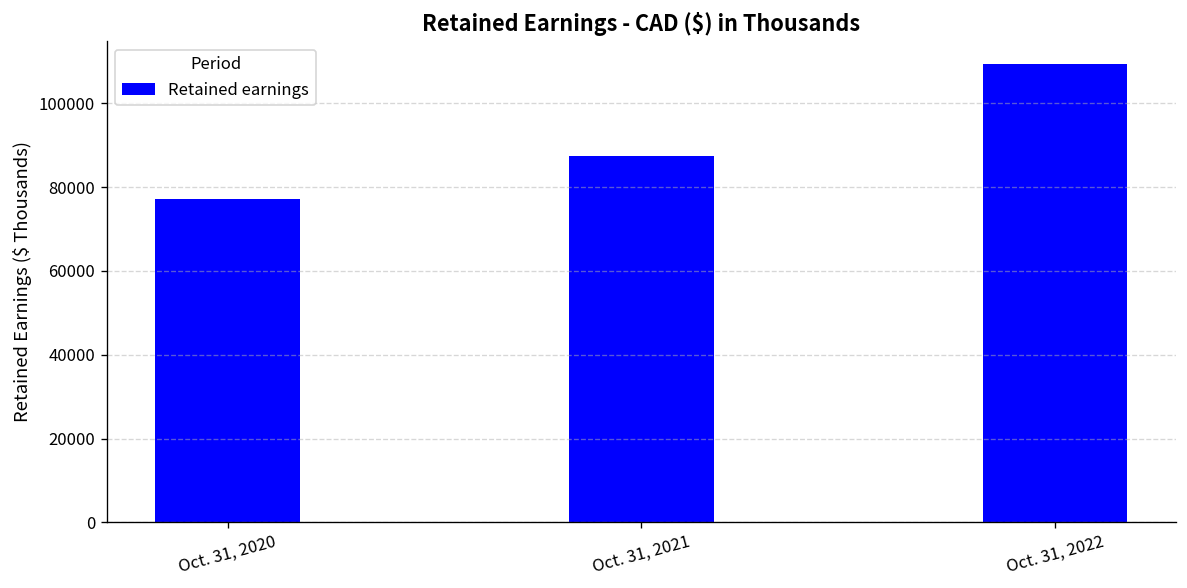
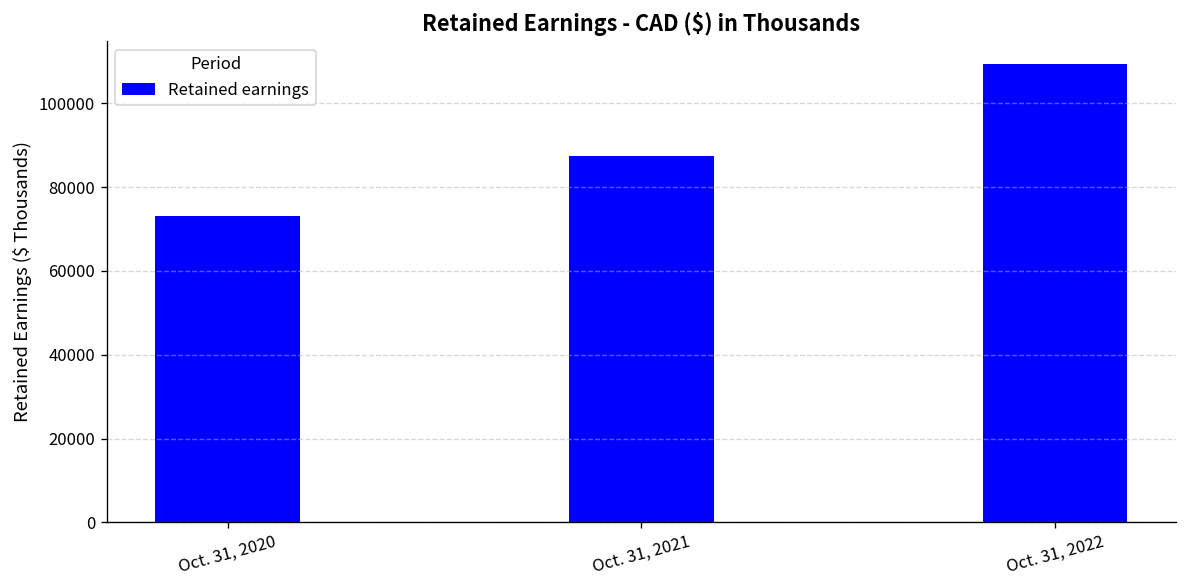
  {
-   "Oct. 31, 2020": 77000,
+   "Oct. 31, 2020": 73000,
    "Oct. 31, 2021": 87000,
    "Oct. 31, 2022": 109000
  }
